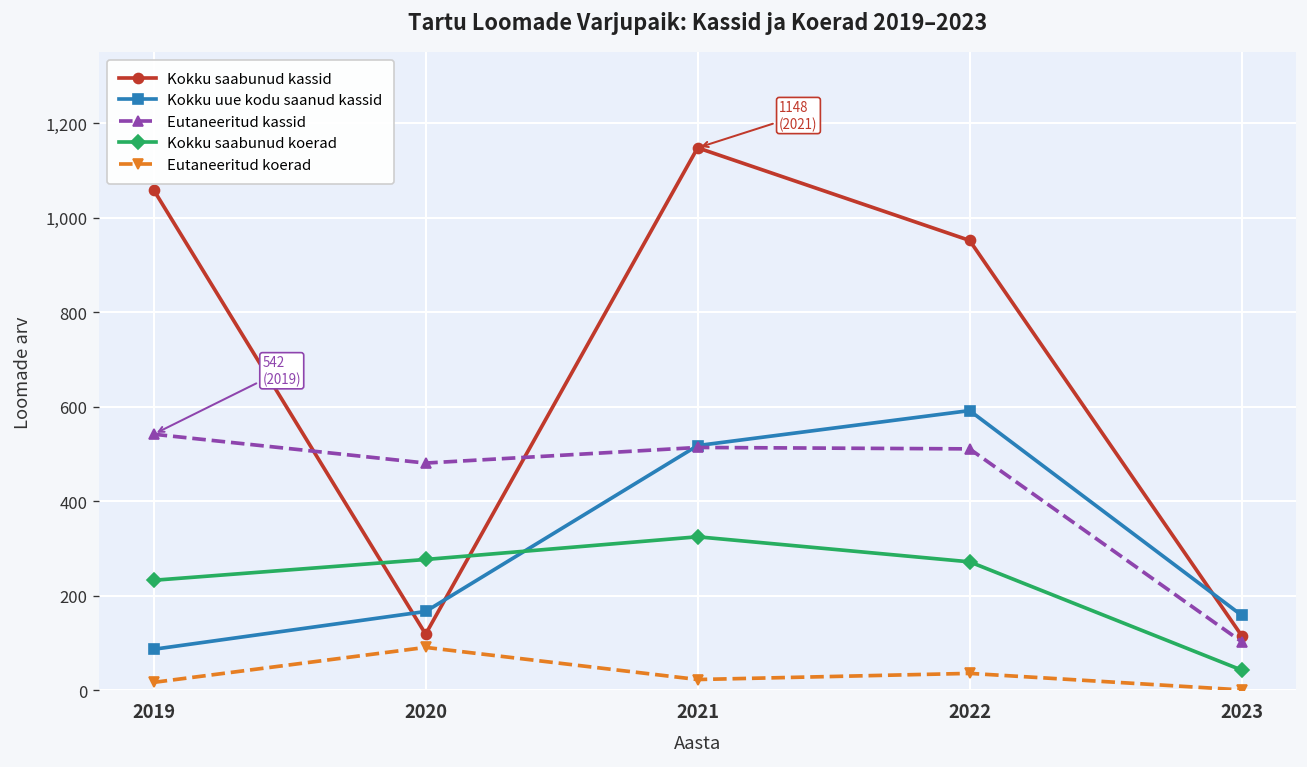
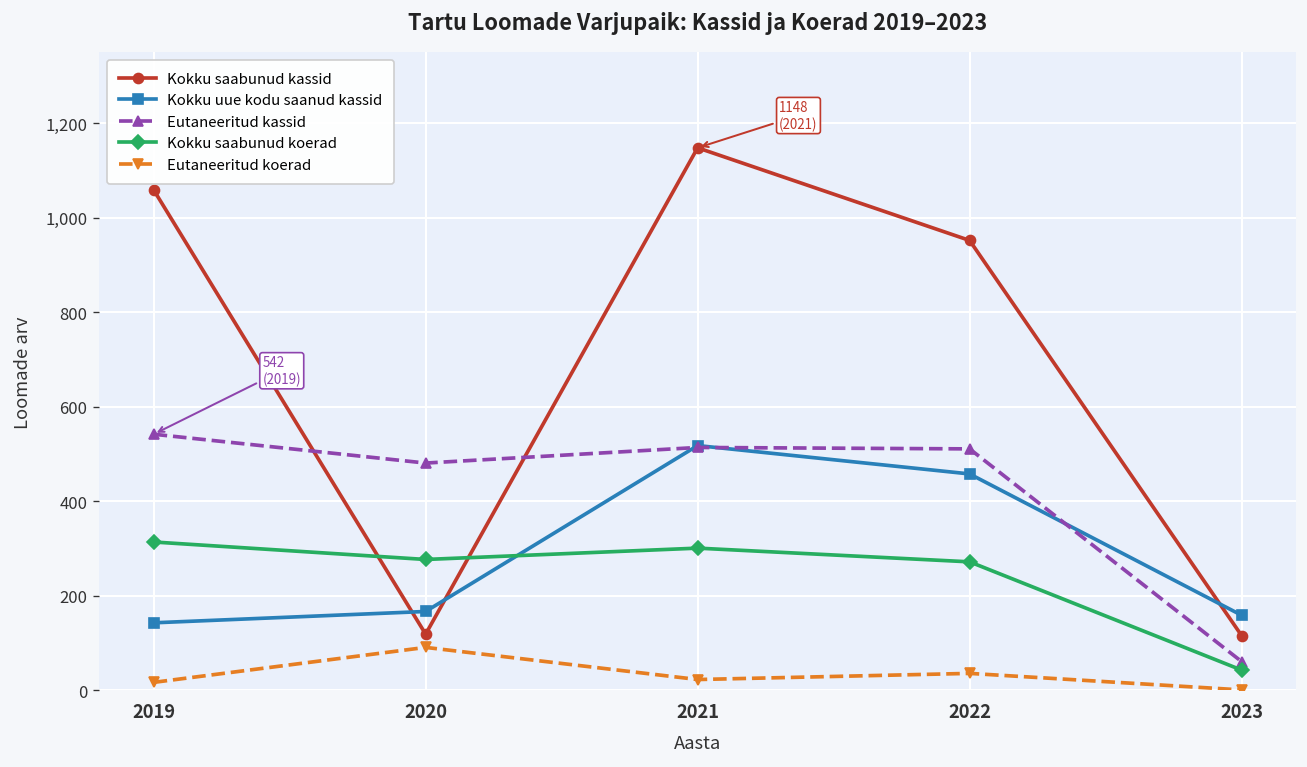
  {
    "Kokku saabunud kassid": {
      "2020": 120,
      "2022": 950,
      "2023": 120
    },
    "Kokku uue kodu saanud kassid": {
-     "2019": 90,
+     "2019": 140,
      "2020": 170,
-     "2022": 590,
+     "2022": 460,
      "2023": 160
    },
    "Eutaneeritud kassid": {
      "2020": 480,
      "2022": 510,
-     "2023": 100
+     "2023": 60
    },
    "Kokku saabunud koerad": {
-     "2019": 230,
+     "2019": 310,
      "2020": 280,
-     "2021": 330,
+     "2021": 300,
      "2022": 270,
      "2023": 40
    },
    "Eutaneeritud koerad": {
      "2019": 20,
      "2020": 90,
      "2021": 20,
      "2022": 40,
      "2023": 0
    }
  }
